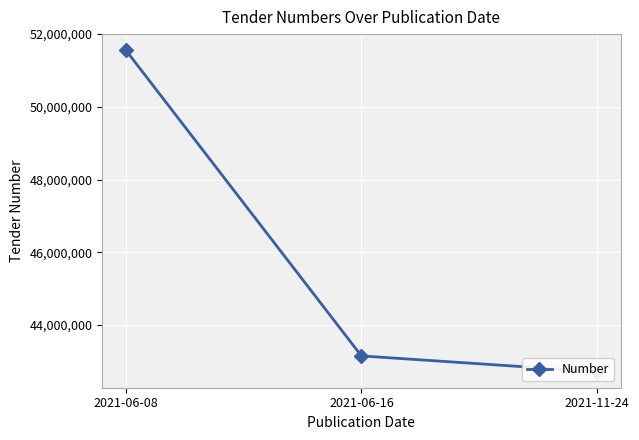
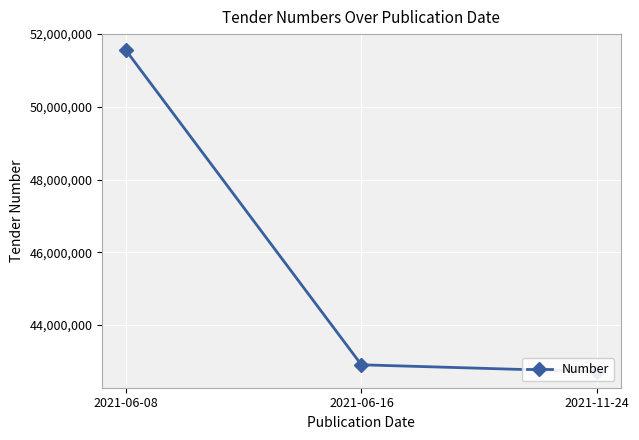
  {
    "2021-06-08": "51,600,000",
-   "2021-06-16": "43,100,000"
+   "2021-06-16": "42,900,000"
  }
